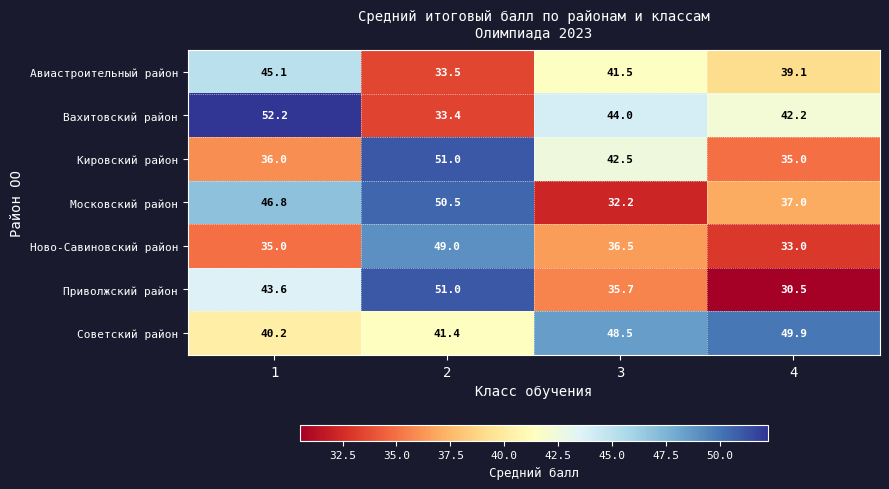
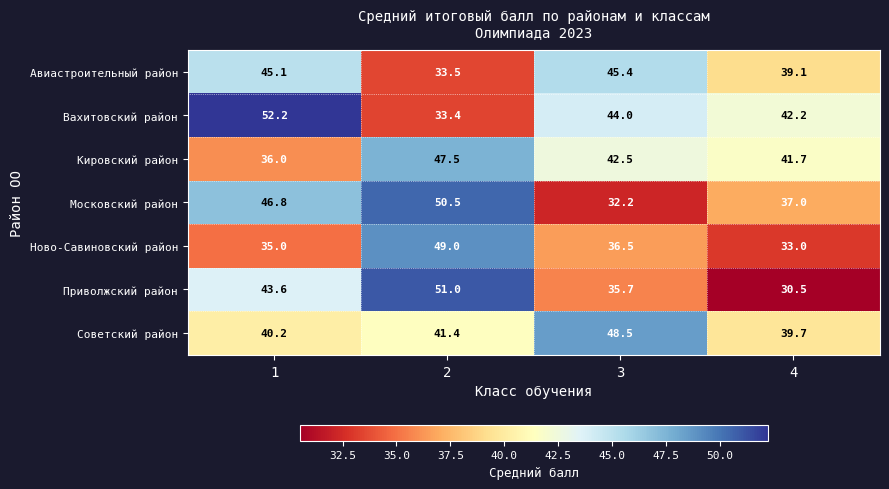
  {
    "Авиастроительный район": {
      "1": 45.1,
      "2": 33.5,
-     "3": 41.5,
+     "3": 45.4,
      "4": 39.1
    },
    "Вахитовский район": {
      "1": 52.2,
      "2": 33.4,
      "3": 44.0,
      "4": 42.2
    },
    "Кировский район": {
      "1": 36.0,
-     "2": 51.0,
+     "2": 47.5,
      "3": 42.5,
-     "4": 35.0
+     "4": 41.7
    },
    "Московский район": {
      "1": 46.8,
      "2": 50.5,
      "3": 32.2,
      "4": 37.0
    },
    "Ново-Савиновский район": {
      "1": 35.0,
      "2": 49.0,
      "3": 36.5,
      "4": 33.0
    },
    "Приволжский район": {
      "1": 43.6,
      "2": 51.0,
      "3": 35.7,
      "4": 30.5
    },
    "Советский район": {
      "1": 40.2,
      "2": 41.4,
      "3": 48.5,
-     "4": 49.9
+     "4": 39.7
    }
  }
